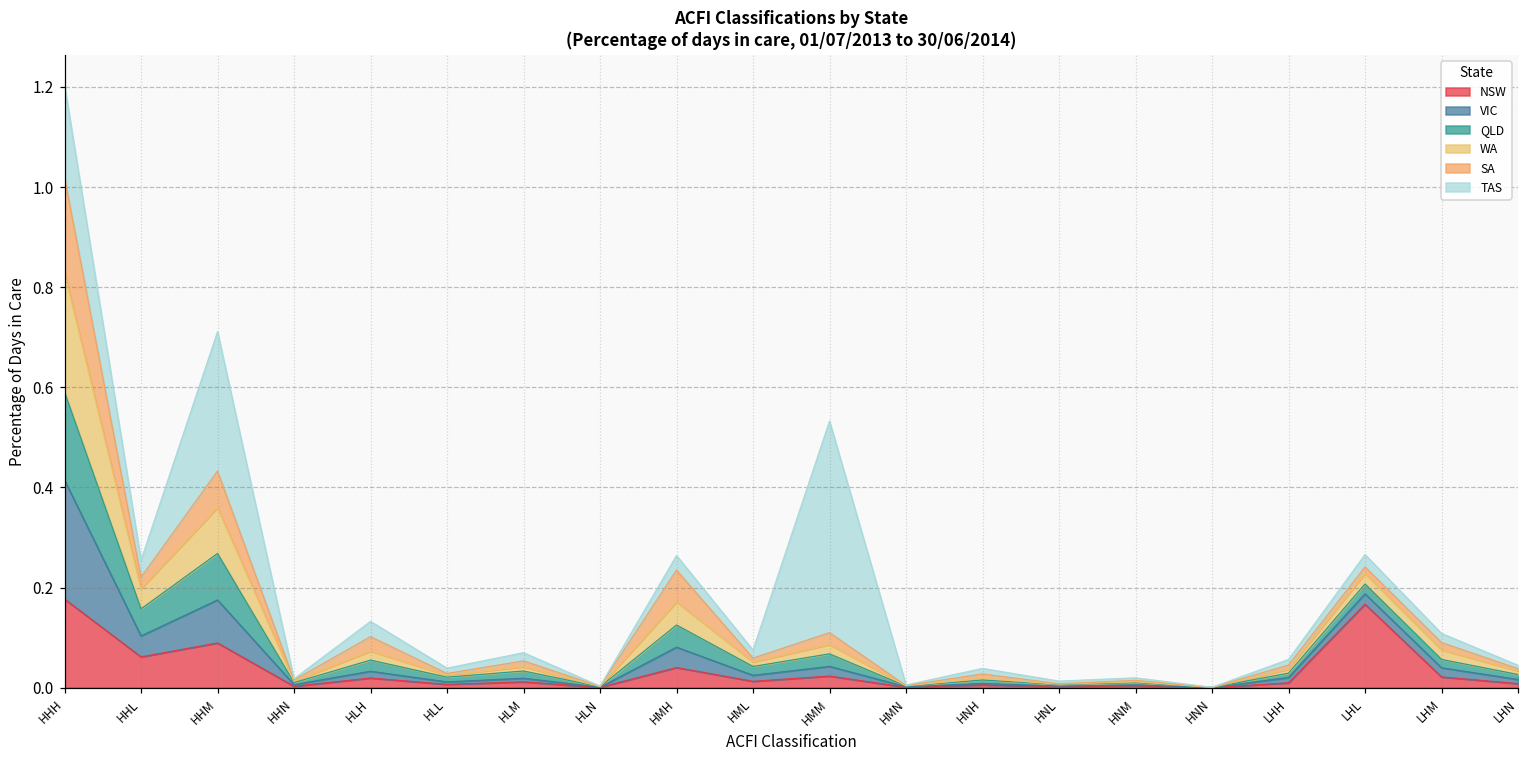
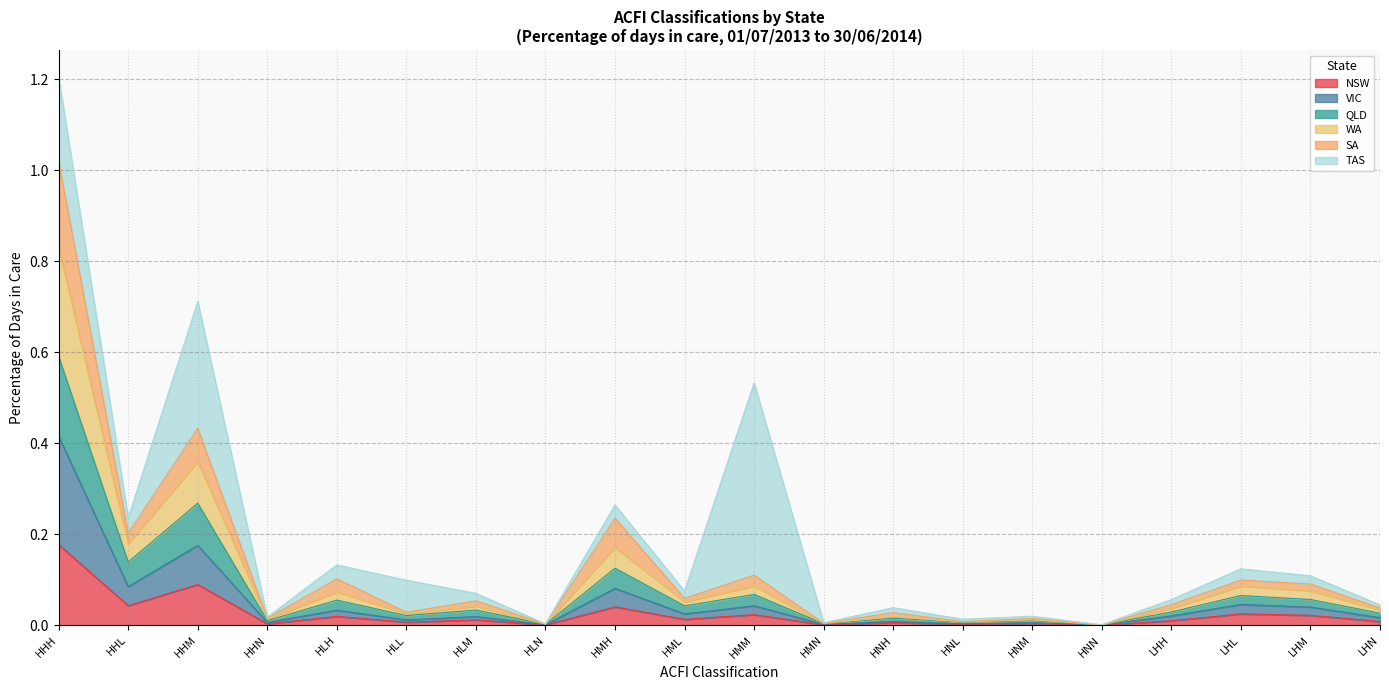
  {
    "NSW": {
      "HHH": 0.18,
-     "HHL": 0.06,
+     "HHL": 0.04,
      "HHM": 0.09,
      "HLH": 0.02,
      "HLM": 0.01,
      "HMH": 0.04,
      "HML": 0.01,
      "HMM": 0.02,
      "LHH": 0.01,
-     "LHL": 0.17,
+     "LHL": 0.02,
      "LHM": 0.02,
      "LHN": 0.01
    },
    "TAS": {
      "HHH": 0.18,
      "HHL": 0.03,
      "HHM": 0.28,
      "HLH": 0.03,
-     "HLL": 0.01,
+     "HLL": 0.07,
      "HLM": 0.02,
      "HMH": 0.03,
      "HML": 0.02,
      "HMM": 0.42,
      "HNH": 0.01,
      "LHH": 0.01,
      "LHL": 0.02,
      "LHM": 0.02,
      "LHN": 0.01
    }
  }
